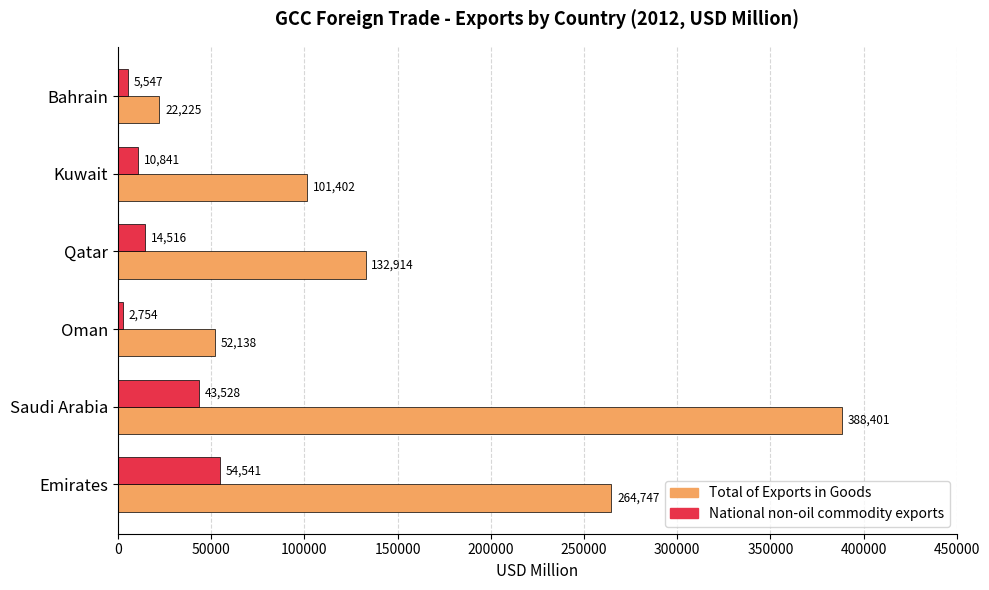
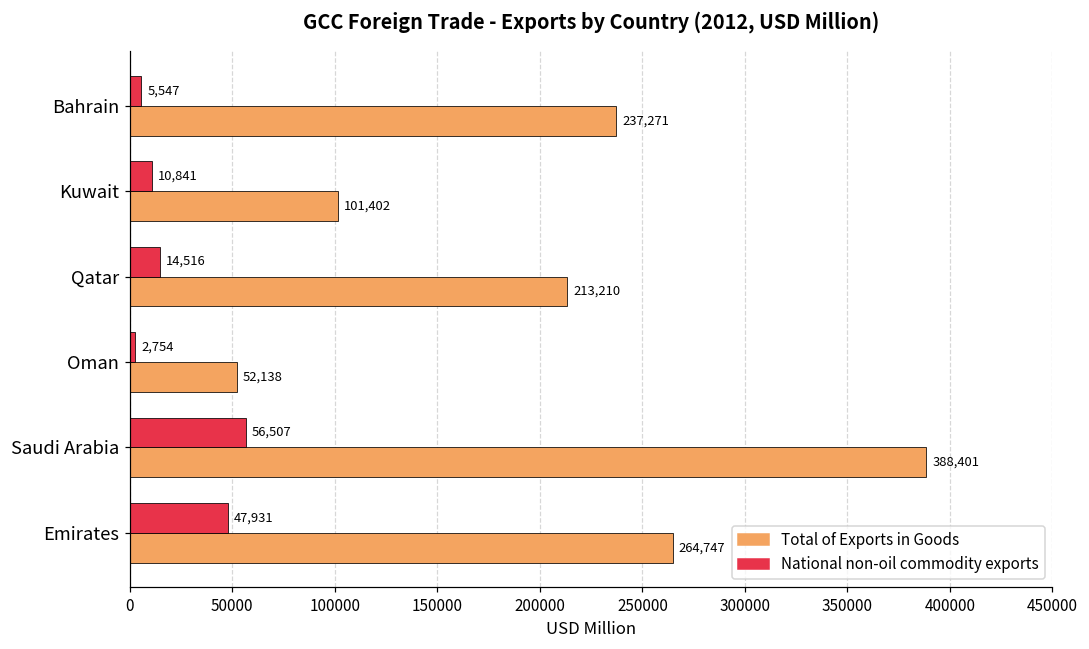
  {
    "Total of Exports in Goods": {
-     "Bahrain": "22,225",
+     "Bahrain": "237,271",
      "Kuwait": "101,402",
-     "Qatar": "132,914",
+     "Qatar": "213,210",
      "Oman": "52,138",
      "Saudi Arabia": "388,401",
      "Emirates": "264,747"
    },
    "National non-oil commodity exports": {
      "Bahrain": "5,547",
      "Kuwait": "10,841",
      "Qatar": "14,516",
      "Oman": "2,754",
-     "Saudi Arabia": "43,528",
-     "Emirates": "54,541"
+     "Saudi Arabia": "56,507",
+     "Emirates": "47,931"
    }
  }
